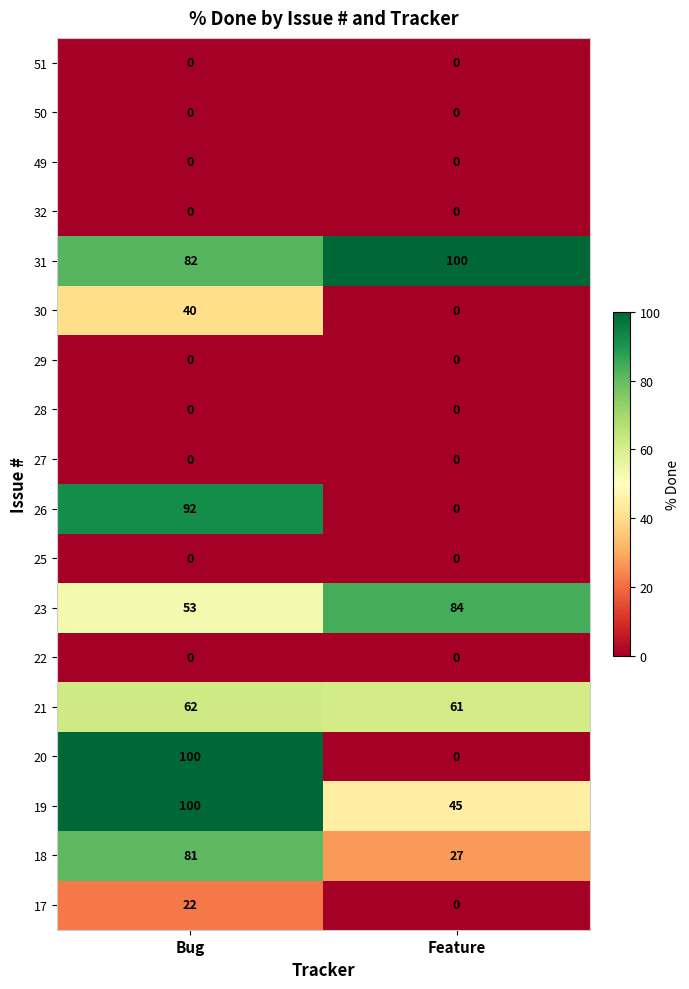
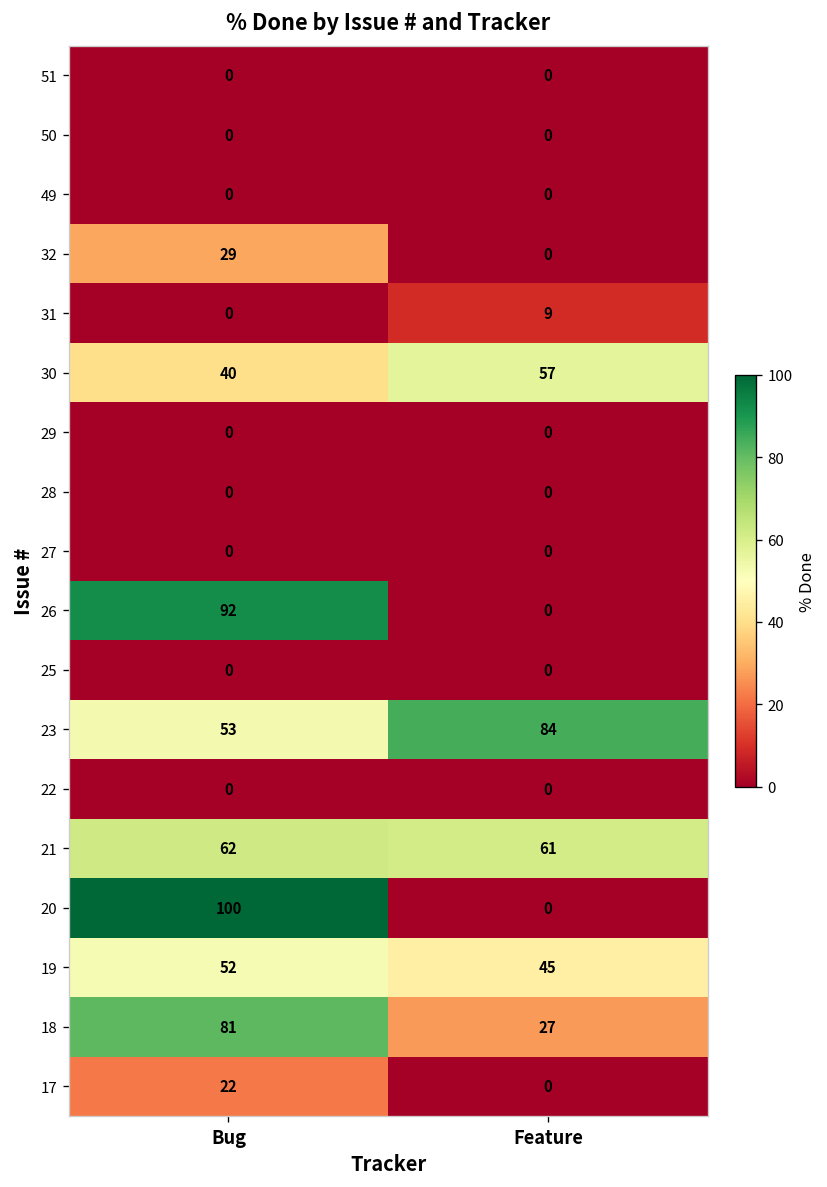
  {
    "51": {
      "Bug": 0,
      "Feature": 0
    },
    "50": {
      "Bug": 0,
      "Feature": 0
    },
    "49": {
      "Bug": 0,
      "Feature": 0
    },
    "32": {
-     "Bug": 0,
+     "Bug": 29,
      "Feature": 0
    },
    "31": {
-     "Bug": 82,
-     "Feature": 100
+     "Bug": 0,
+     "Feature": 9
    },
    "30": {
      "Bug": 40,
-     "Feature": 0
+     "Feature": 57
    },
    "29": {
      "Bug": 0,
      "Feature": 0
    },
    "28": {
      "Bug": 0,
      "Feature": 0
    },
    "27": {
      "Bug": 0,
      "Feature": 0
    },
    "26": {
      "Bug": 92,
      "Feature": 0
    },
    "25": {
      "Bug": 0,
      "Feature": 0
    },
    "23": {
      "Bug": 53,
      "Feature": 84
    },
    "22": {
      "Bug": 0,
      "Feature": 0
    },
    "21": {
      "Bug": 62,
      "Feature": 61
    },
    "20": {
      "Bug": 100,
      "Feature": 0
    },
    "19": {
-     "Bug": 100,
+     "Bug": 52,
      "Feature": 45
    },
    "18": {
      "Bug": 81,
      "Feature": 27
    },
    "17": {
      "Bug": 22,
      "Feature": 0
    }
  }
